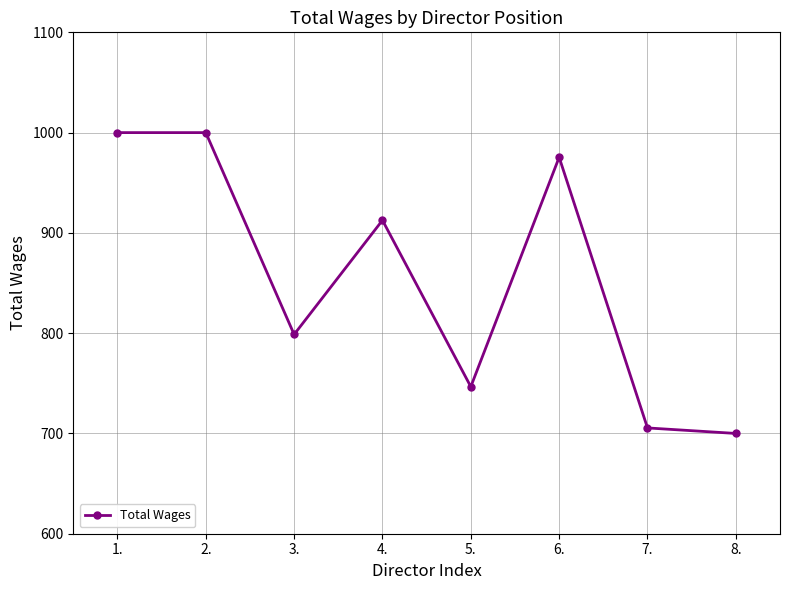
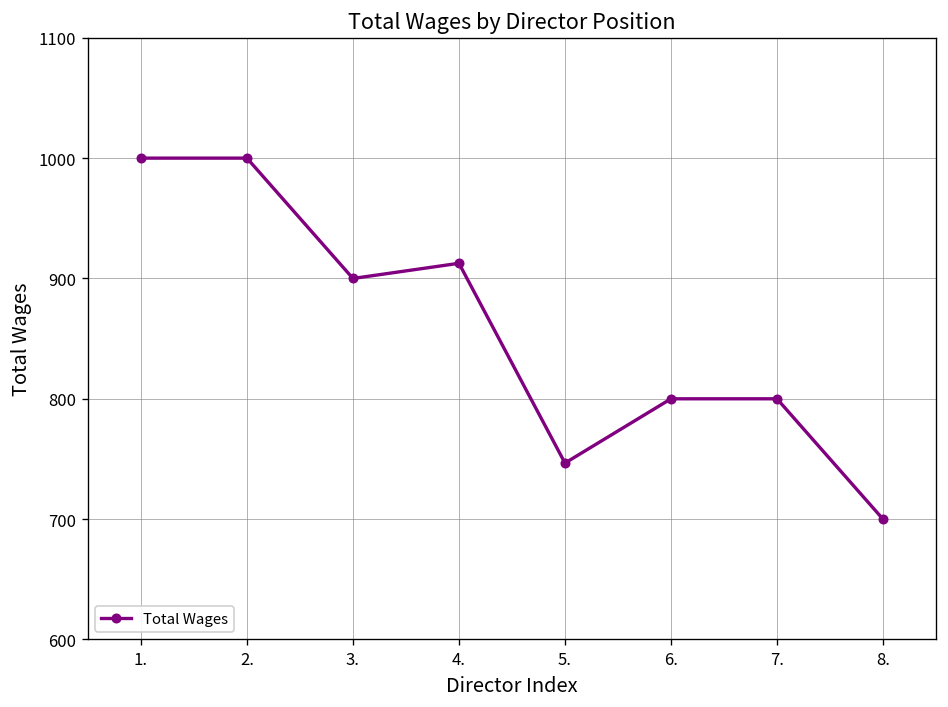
  {
    "1.": 1000,
    "2.": 1000,
-   "3.": 799,
+   "3.": 900,
    "4.": 913,
    "5.": 747,
-   "6.": 975,
-   "7.": 706,
+   "6.": 800,
+   "7.": 800,
    "8.": 700
  }
